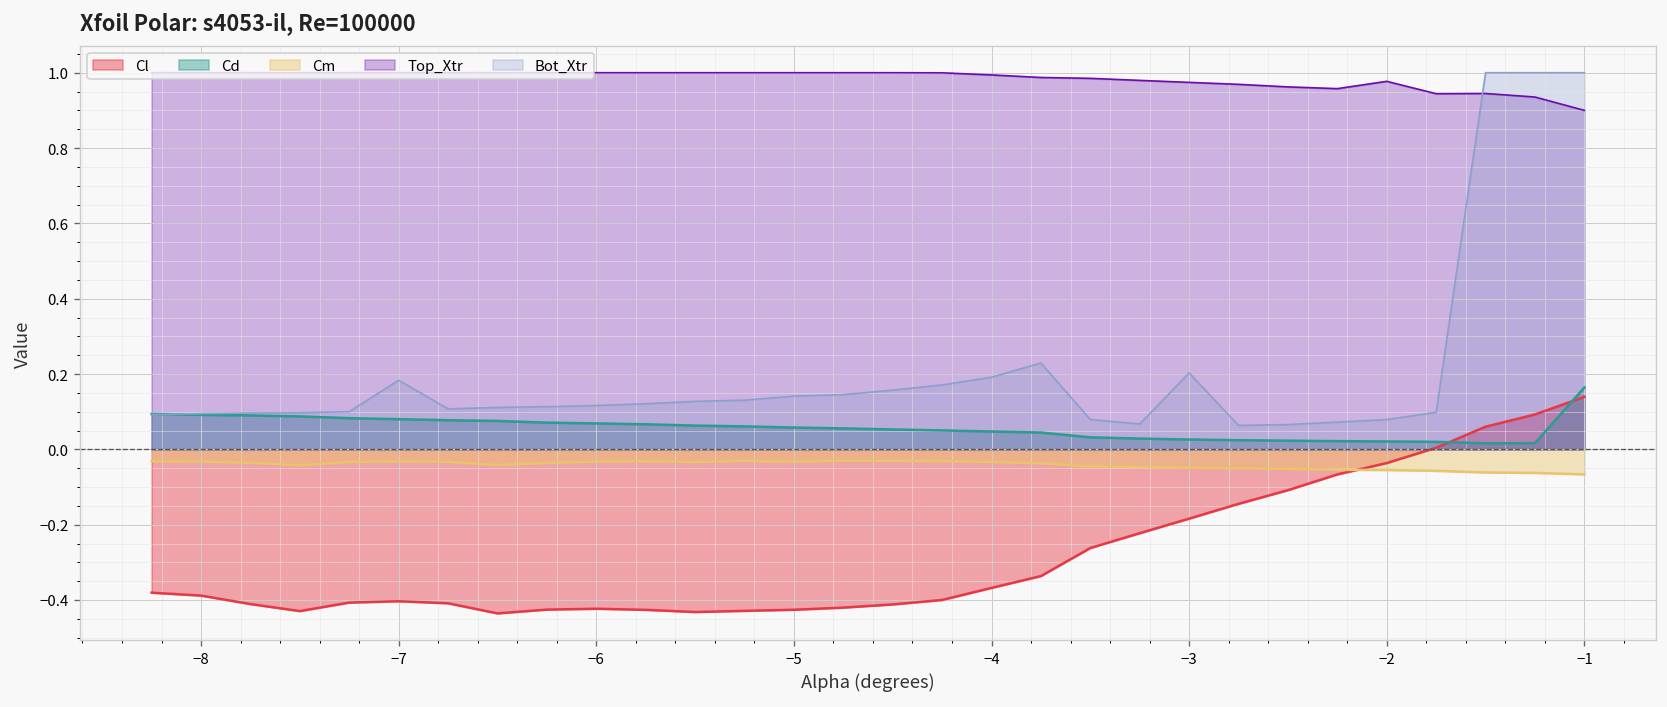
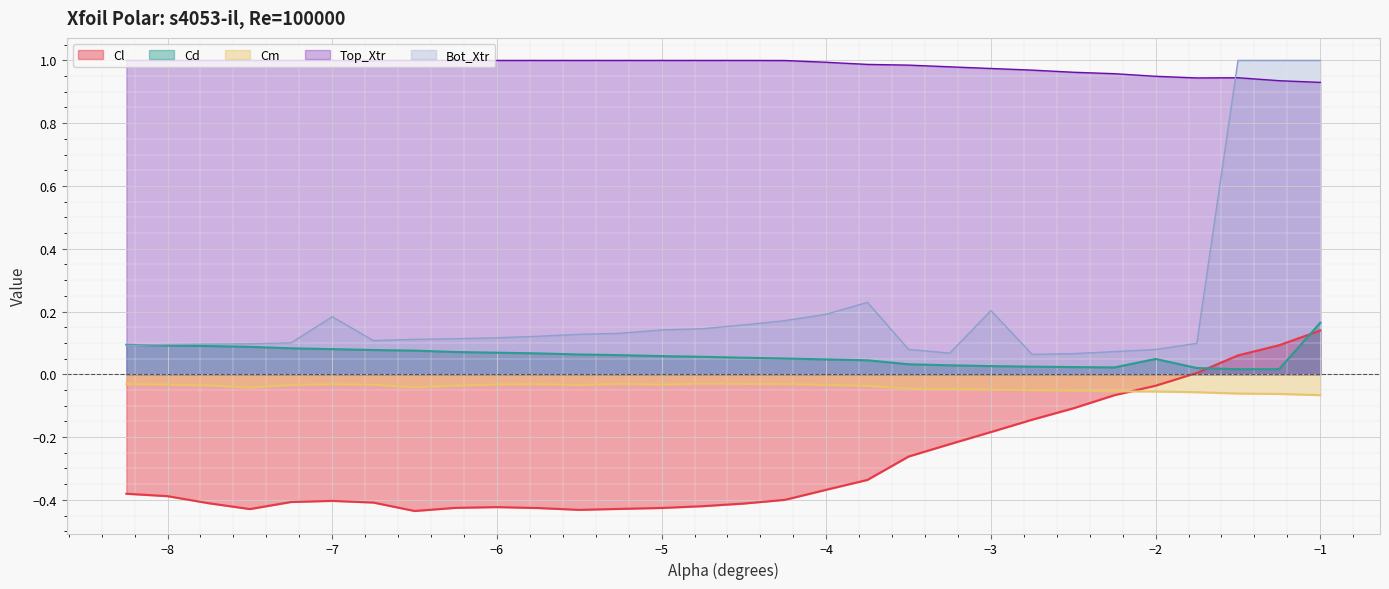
  {
    "Cd": {
      "−7": 0.08,
      "−6": 0.07,
      "−5": 0.06,
      "−4": 0.05,
      "−3": 0.03,
-     "−2": 0.02,
+     "−2": 0.05,
      "−1": 0.16
    },
    "Top_Xtr": {
      "−6": 1.00,
      "−5": 1.00,
      "−4": 0.99,
      "−3": 0.97,
-     "−2": 0.98,
-     "−1": 0.90
+     "−2": 0.95,
+     "−1": 0.93
    },
    "Bot_Xtr": {
      "−7": 0.18,
      "−6": 0.12,
      "−5": 0.14,
      "−4": 0.19,
      "−3": 0.20,
      "−2": 0.08,
      "−1": 1.00
    }
  }
